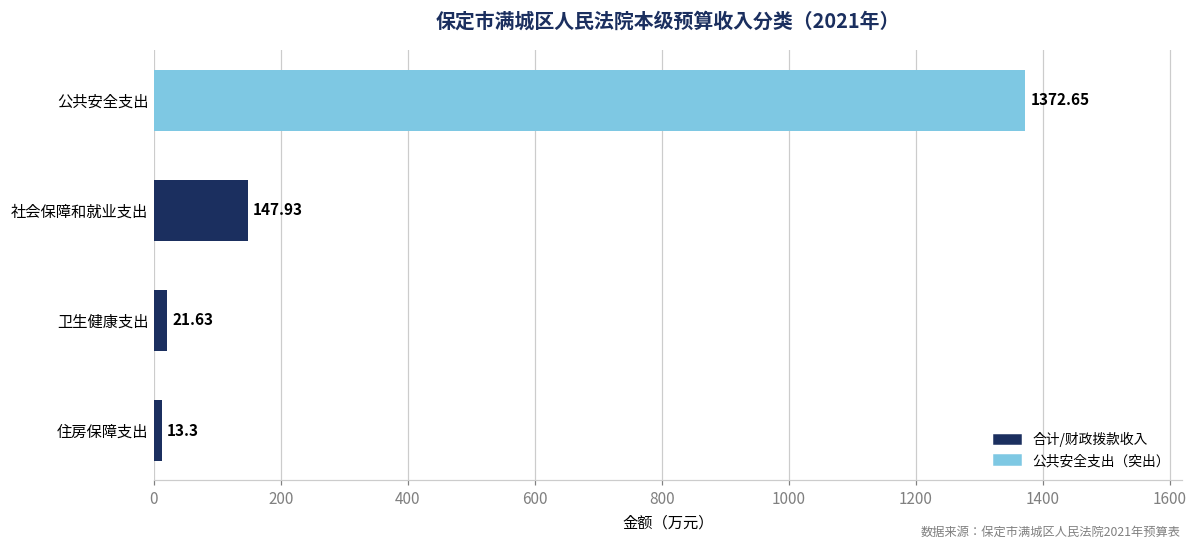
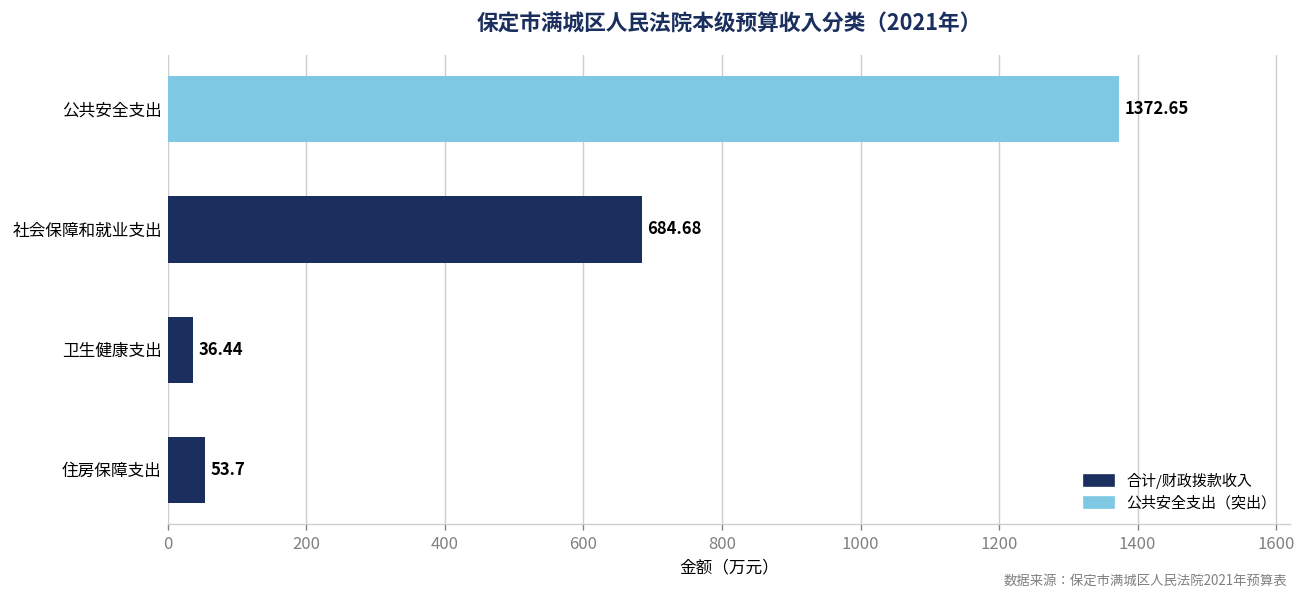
  {
    "公共安全支出": 1372.65,
-   "社会保障和就业支出": 147.93,
-   "卫生健康支出": 21.63,
-   "住房保障支出": 13.3
+   "社会保障和就业支出": 684.68,
+   "卫生健康支出": 36.44,
+   "住房保障支出": 53.7
  }
